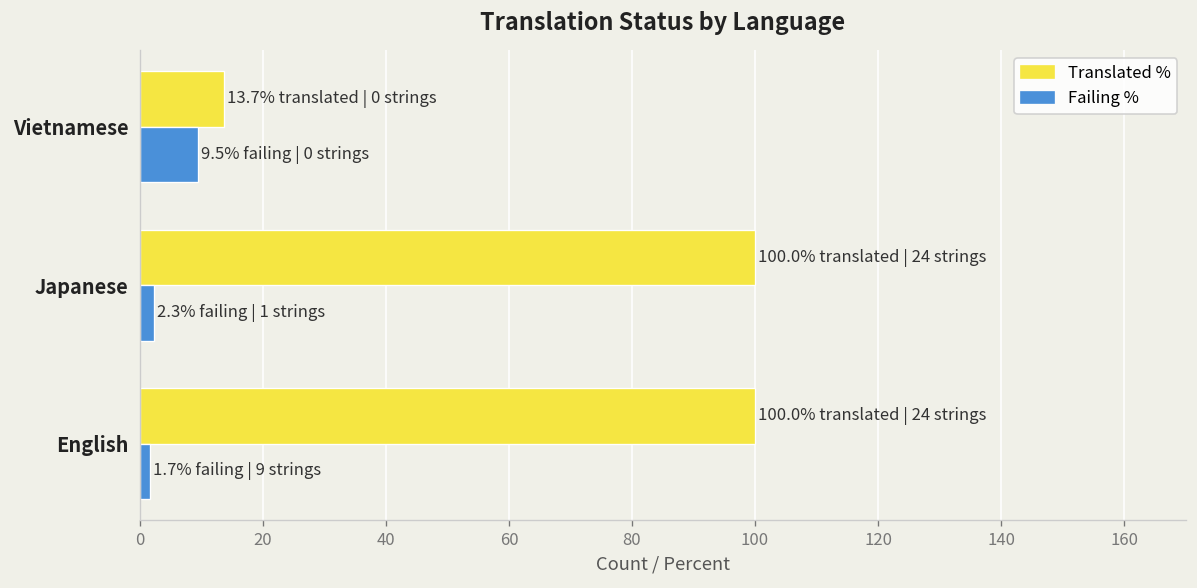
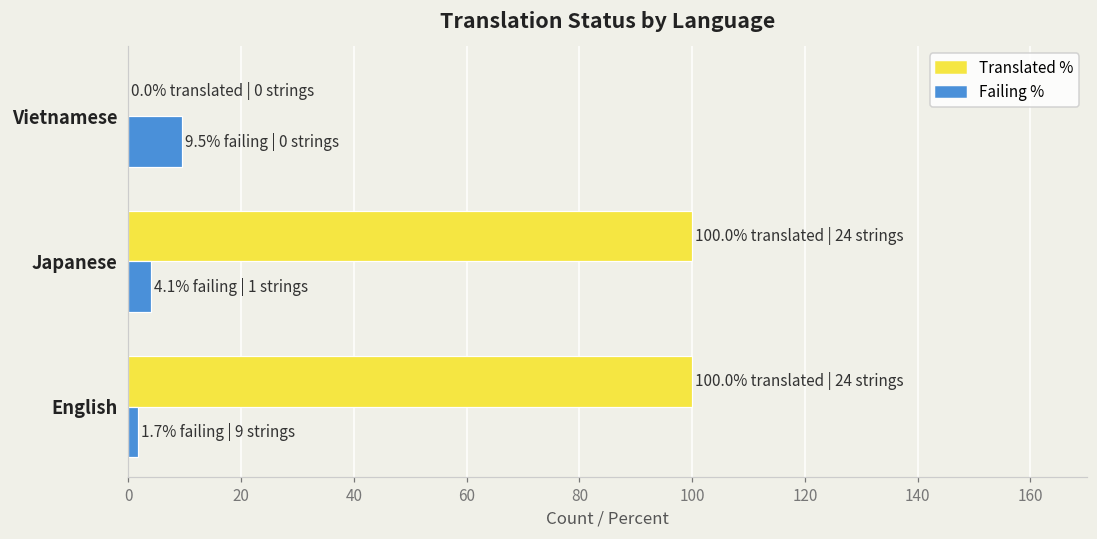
  {
    "Translated %": {
-     "Vietnamese": "13.7%",
+     "Vietnamese": "0.0%",
      "Japanese": "100.0%",
      "English": "100.0%"
    },
    "Failing %": {
      "Vietnamese": "9.5%",
-     "Japanese": "2.3%",
+     "Japanese": "4.1%",
      "English": "1.7%"
    }
  }
